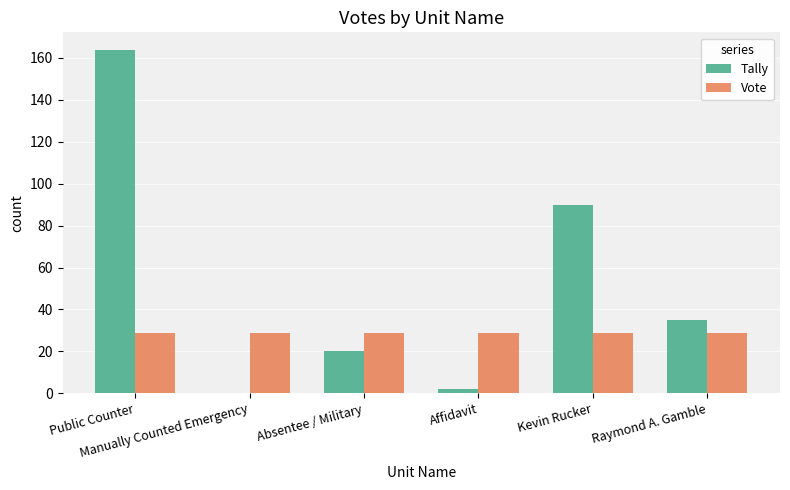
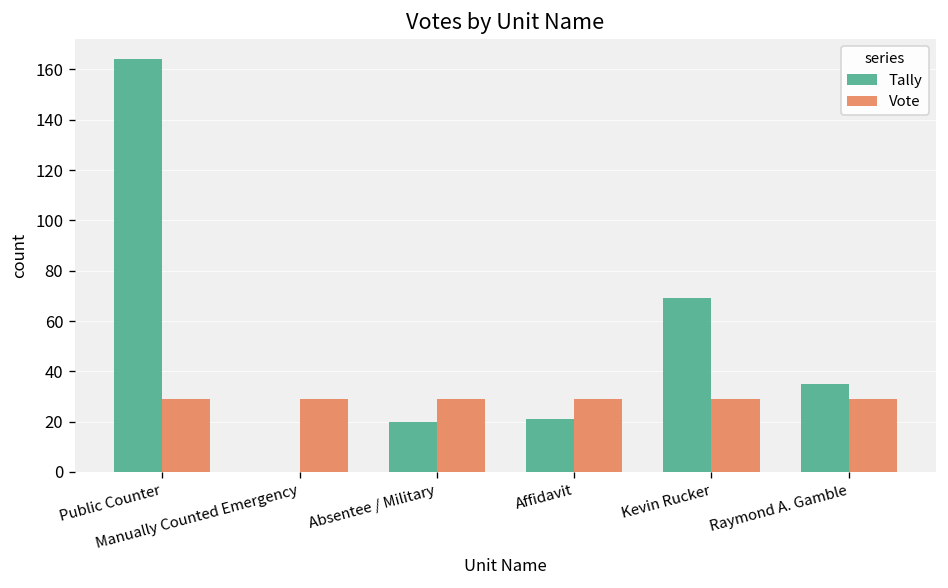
  {
    "Tally": {
      "Public Counter": 164,
      "Manually Counted Emergency": 0,
      "Absentee / Military": 20,
-     "Affidavit": 2,
-     "Kevin Rucker": 90,
+     "Affidavit": 21,
+     "Kevin Rucker": 69,
      "Raymond A. Gamble": 35
    },
    "Vote": {
      "Public Counter": 29,
      "Manually Counted Emergency": 29,
      "Absentee / Military": 29,
      "Affidavit": 29,
      "Kevin Rucker": 29,
      "Raymond A. Gamble": 29
    }
  }
